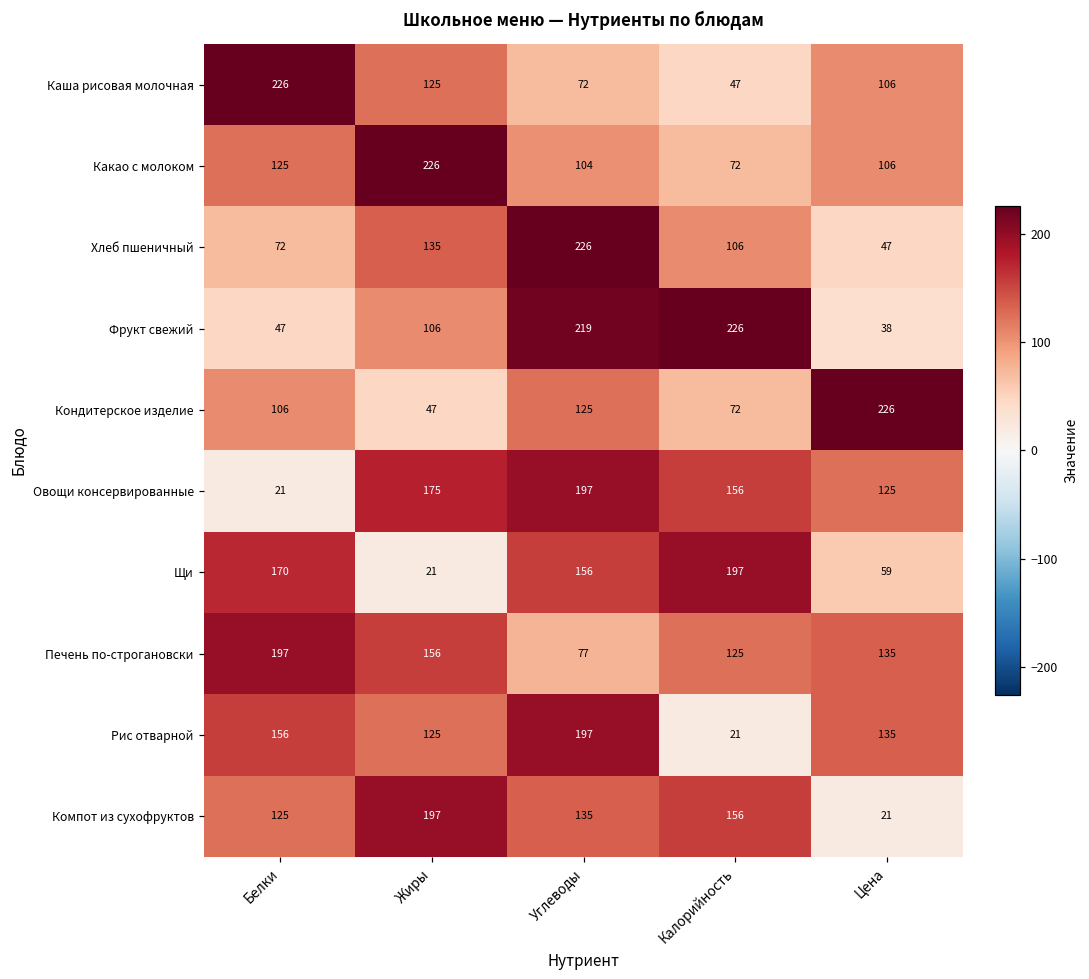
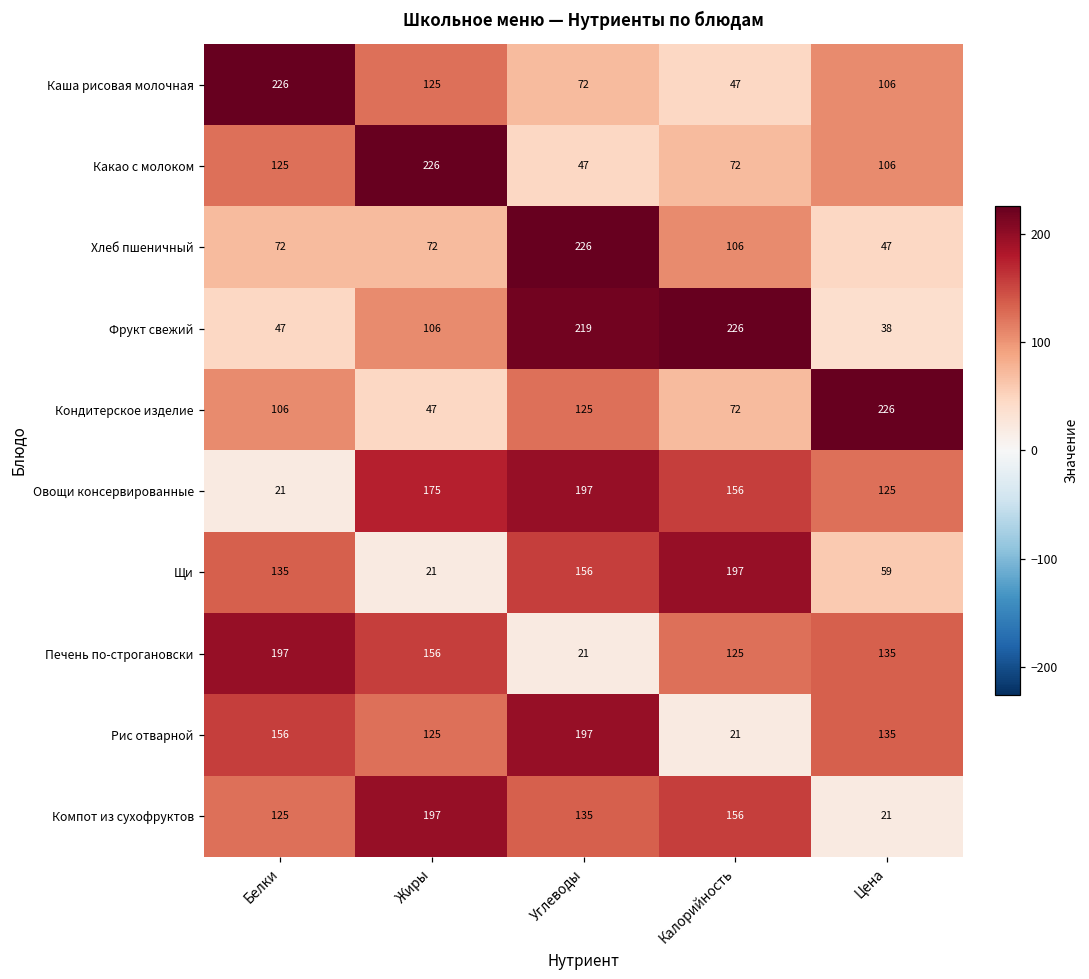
  {
    "Каша рисовая молочная": {
      "Белки": 226,
      "Жиры": 125,
      "Углеводы": 72,
      "Калорийность": 47,
      "Цена": 106
    },
    "Какао с молоком": {
      "Белки": 125,
      "Жиры": 226,
-     "Углеводы": 104,
+     "Углеводы": 47,
      "Калорийность": 72,
      "Цена": 106
    },
    "Хлеб пшеничный": {
      "Белки": 72,
-     "Жиры": 135,
+     "Жиры": 72,
      "Углеводы": 226,
      "Калорийность": 106,
      "Цена": 47
    },
    "Фрукт свежий": {
      "Белки": 47,
      "Жиры": 106,
      "Углеводы": 219,
      "Калорийность": 226,
      "Цена": 38
    },
    "Кондитерское изделие": {
      "Белки": 106,
      "Жиры": 47,
      "Углеводы": 125,
      "Калорийность": 72,
      "Цена": 226
    },
    "Овощи консервированные": {
      "Белки": 21,
      "Жиры": 175,
      "Углеводы": 197,
      "Калорийность": 156,
      "Цена": 125
    },
    "Щи": {
-     "Белки": 170,
+     "Белки": 135,
      "Жиры": 21,
      "Углеводы": 156,
      "Калорийность": 197,
      "Цена": 59
    },
    "Печень по-строгановски": {
      "Белки": 197,
      "Жиры": 156,
-     "Углеводы": 77,
+     "Углеводы": 21,
      "Калорийность": 125,
      "Цена": 135
    },
    "Рис отварной": {
      "Белки": 156,
      "Жиры": 125,
      "Углеводы": 197,
      "Калорийность": 21,
      "Цена": 135
    },
    "Компот из сухофруктов": {
      "Белки": 125,
      "Жиры": 197,
      "Углеводы": 135,
      "Калорийность": 156,
      "Цена": 21
    }
  }
